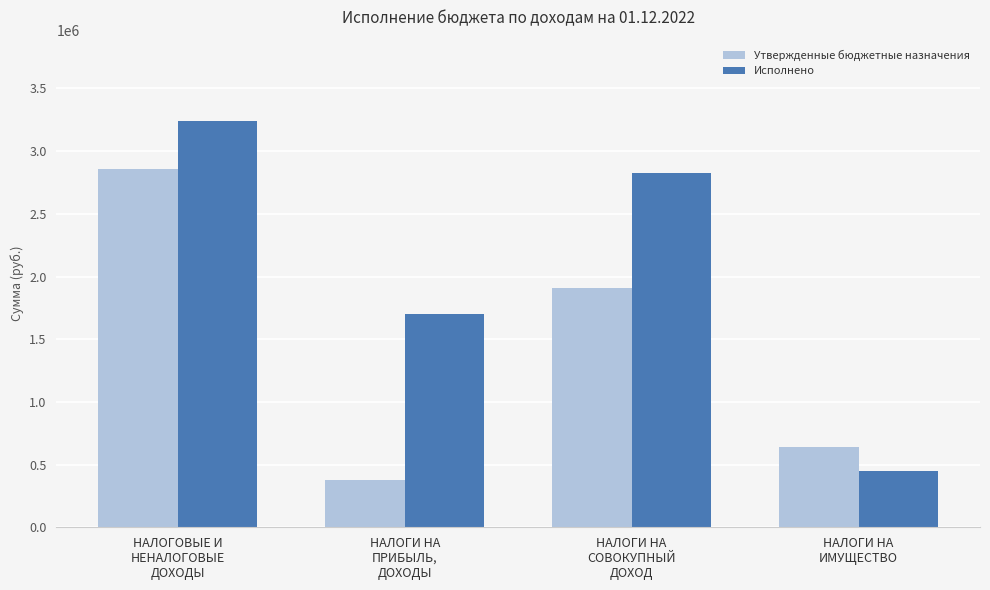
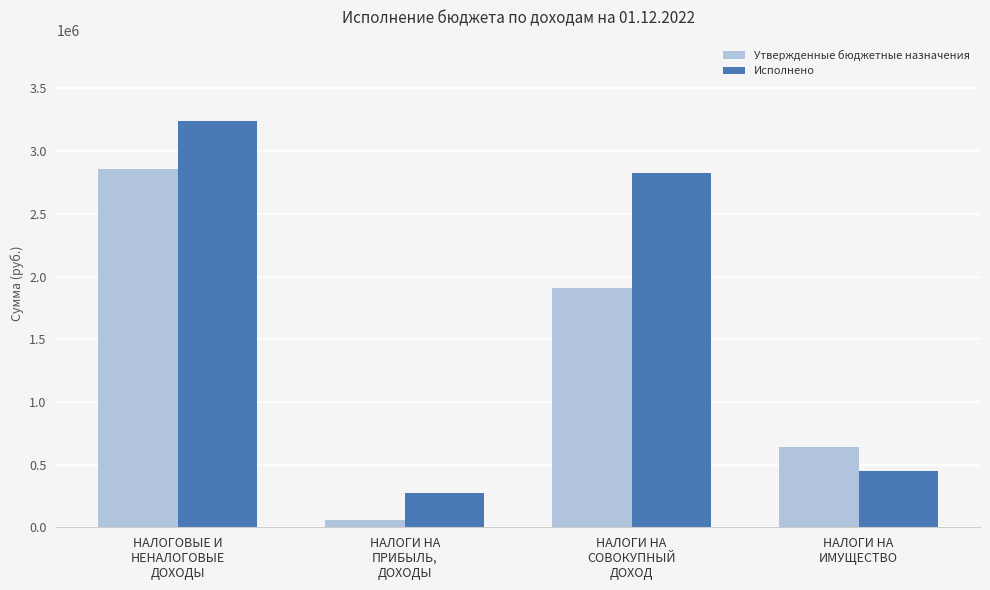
  {
    "Утвержденные бюджетные назначения": {
      "НАЛОГОВЫЕ И НЕНАЛОГОВЫЕ ДОХОДЫ": 2860000,
-     "НАЛОГИ НА ПРИБЫЛЬ, ДОХОДЫ": 380000,
+     "НАЛОГИ НА ПРИБЫЛЬ, ДОХОДЫ": 60000,
      "НАЛОГИ НА СОВОКУПНЫЙ ДОХОД": 1910000,
      "НАЛОГИ НА ИМУЩЕСТВО": 640000
    },
    "Исполнено": {
      "НАЛОГОВЫЕ И НЕНАЛОГОВЫЕ ДОХОДЫ": 3240000,
-     "НАЛОГИ НА ПРИБЫЛЬ, ДОХОДЫ": 1700000,
+     "НАЛОГИ НА ПРИБЫЛЬ, ДОХОДЫ": 270000,
      "НАЛОГИ НА СОВОКУПНЫЙ ДОХОД": 2820000,
      "НАЛОГИ НА ИМУЩЕСТВО": 450000
    }
  }
